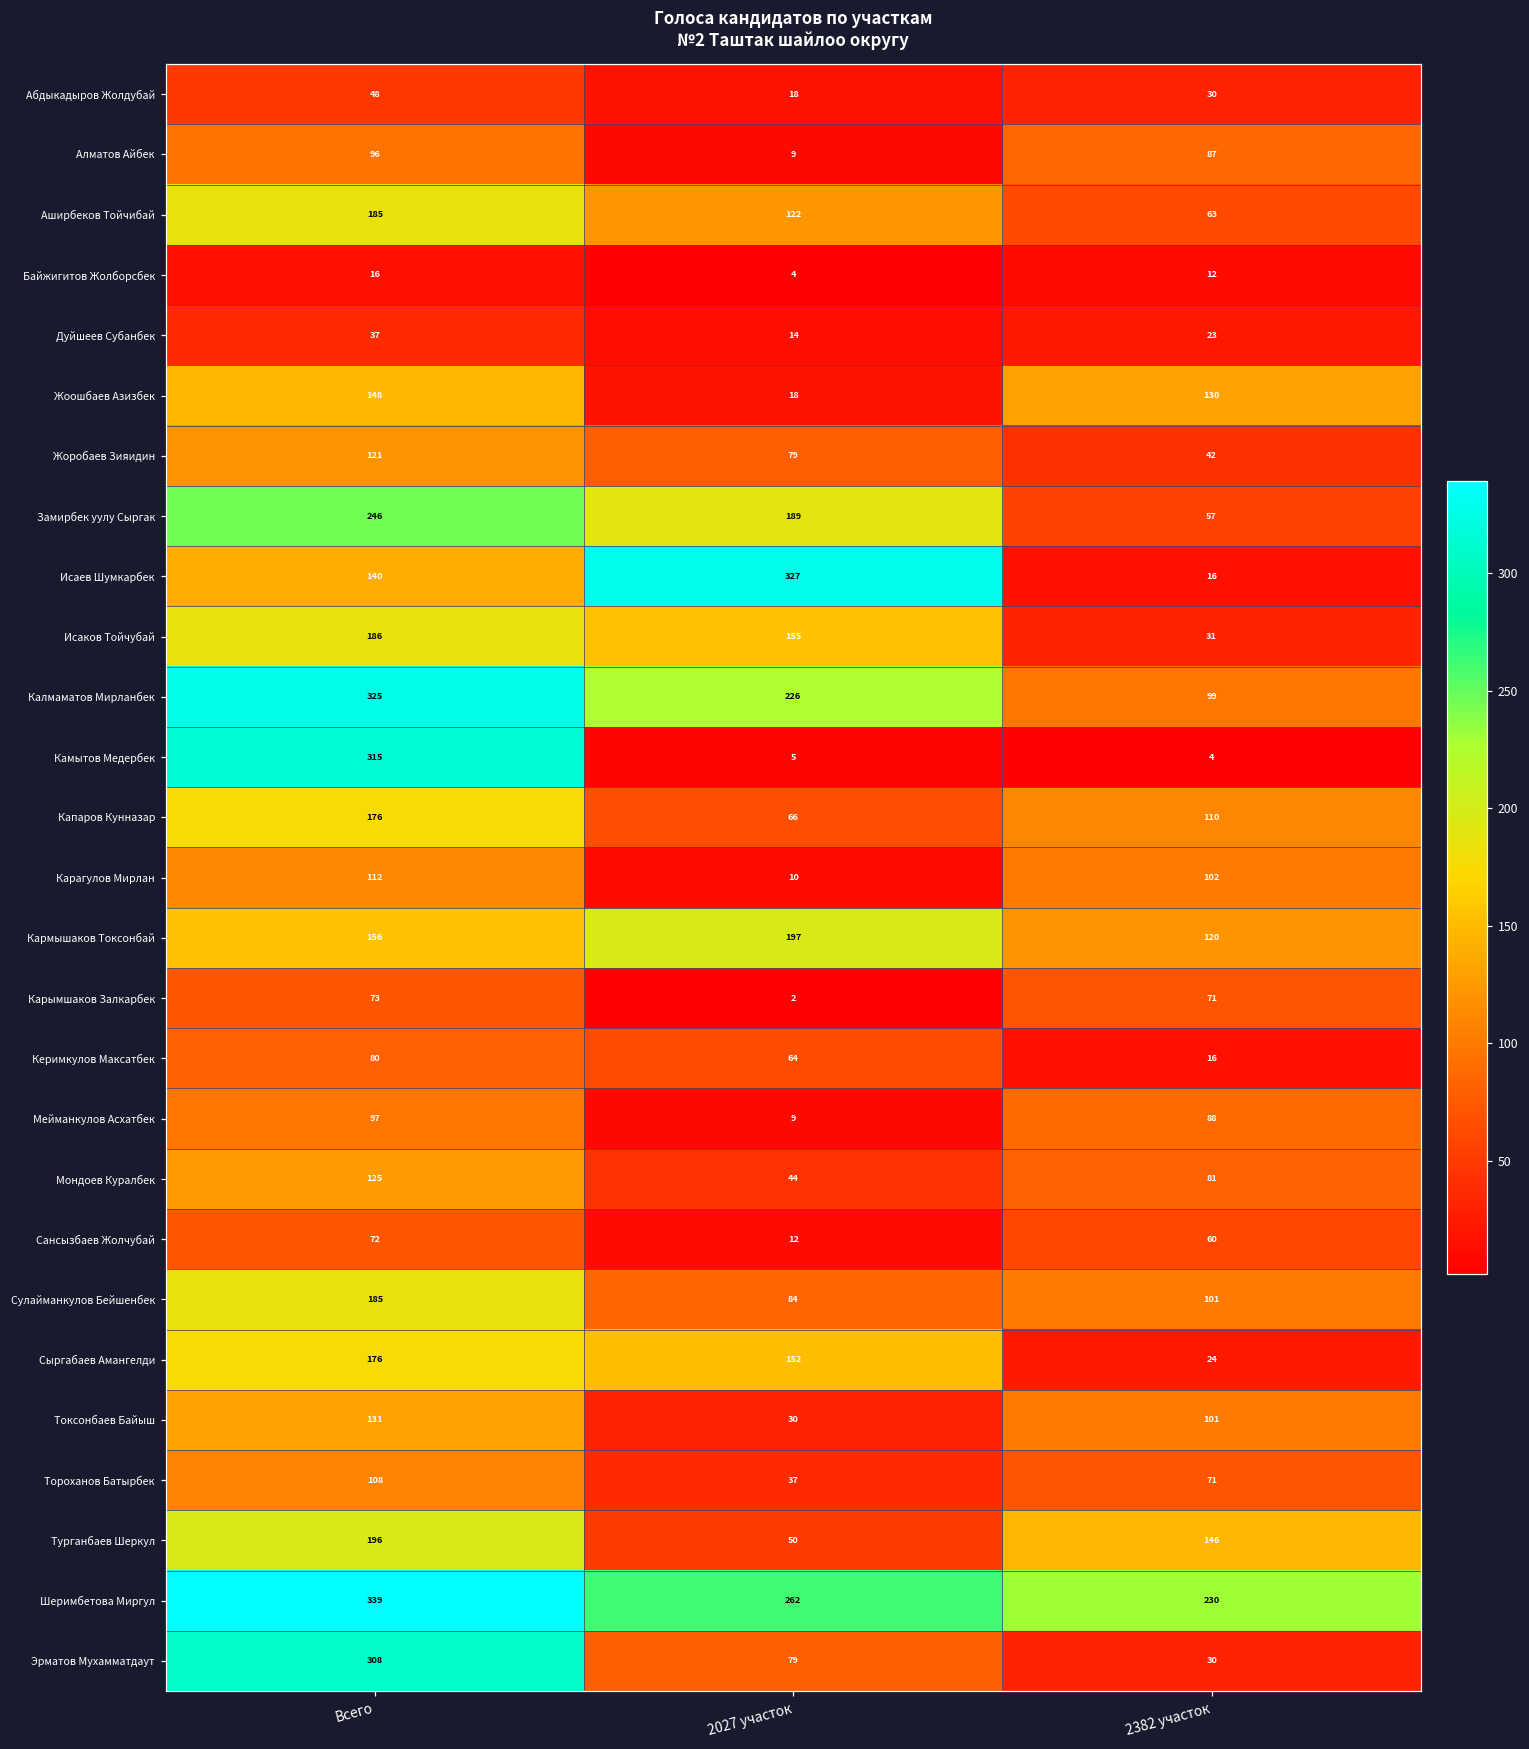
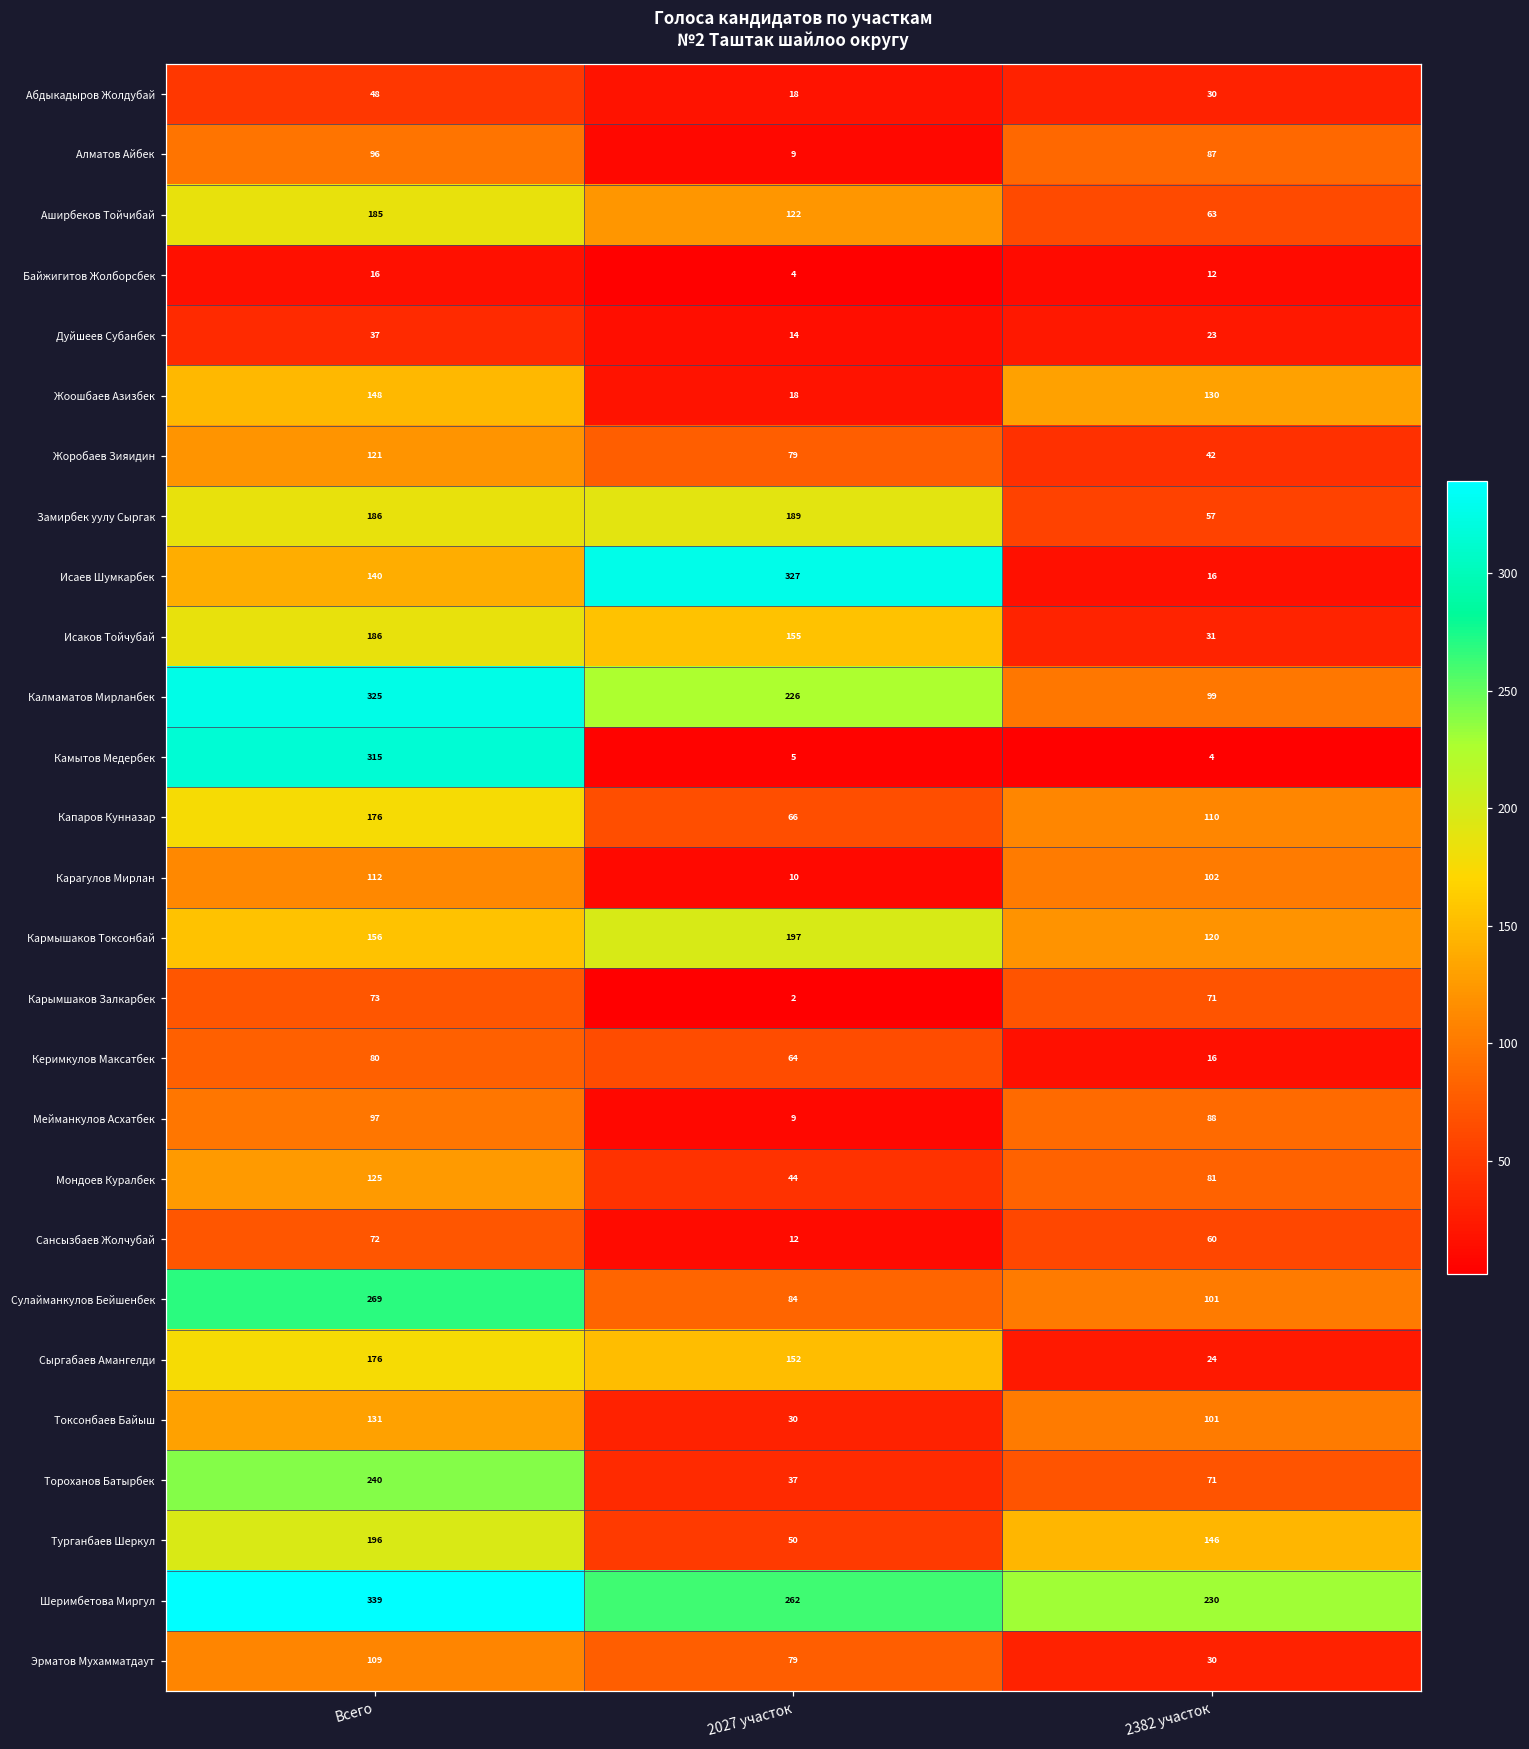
  {
    "Абдыкадыров Жолдубай": {
      "Всего": 48,
      "2027 участок": 18,
      "2382 участок": 30
    },
    "Алматов Айбек": {
      "Всего": 96,
      "2027 участок": 9,
      "2382 участок": 87
    },
    "Аширбеков Тойчибай": {
      "Всего": 185,
      "2027 участок": 122,
      "2382 участок": 63
    },
    "Байжигитов Жолборсбек": {
      "Всего": 16,
      "2027 участок": 4,
      "2382 участок": 12
    },
    "Дуйшеев Субанбек": {
      "Всего": 37,
      "2027 участок": 14,
      "2382 участок": 23
    },
    "Жоошбаев Азизбек": {
      "Всего": 148,
      "2027 участок": 18,
      "2382 участок": 130
    },
    "Жоробаев Зияидин": {
      "Всего": 121,
      "2027 участок": 79,
      "2382 участок": 42
    },
    "Замирбек уулу Сыргак": {
-     "Всего": 246,
+     "Всего": 186,
      "2027 участок": 189,
      "2382 участок": 57
    },
    "Исаев Шумкарбек": {
      "Всего": 140,
      "2027 участок": 327,
      "2382 участок": 16
    },
    "Исаков Тойчубай": {
      "Всего": 186,
      "2027 участок": 155,
      "2382 участок": 31
    },
    "Калмаматов Мирланбек": {
      "Всего": 325,
      "2027 участок": 226,
      "2382 участок": 99
    },
    "Камытов Медербек": {
      "Всего": 315,
      "2027 участок": 5,
      "2382 участок": 4
    },
    "Капаров Кунназар": {
      "Всего": 176,
      "2027 участок": 66,
      "2382 участок": 110
    },
    "Карагулов Мирлан": {
      "Всего": 112,
      "2027 участок": 10,
      "2382 участок": 102
    },
    "Кармышаков Токсонбай": {
      "Всего": 156,
      "2027 участок": 197,
      "2382 участок": 120
    },
    "Карымшаков Залкарбек": {
      "Всего": 73,
      "2027 участок": 2,
      "2382 участок": 71
    },
    "Керимкулов Максатбек": {
      "Всего": 80,
      "2027 участок": 64,
      "2382 участок": 16
    },
    "Мейманкулов Асхатбек": {
      "Всего": 97,
      "2027 участок": 9,
      "2382 участок": 88
    },
    "Мондоев Куралбек": {
      "Всего": 125,
      "2027 участок": 44,
      "2382 участок": 81
    },
    "Сансызбаев Жолчубай": {
      "Всего": 72,
      "2027 участок": 12,
      "2382 участок": 60
    },
    "Сулайманкулов Бейшенбек": {
-     "Всего": 185,
+     "Всего": 269,
      "2027 участок": 84,
      "2382 участок": 101
    },
    "Сыргабаев Амангелди": {
      "Всего": 176,
      "2027 участок": 152,
      "2382 участок": 24
    },
    "Токсонбаев Байыш": {
      "Всего": 131,
      "2027 участок": 30,
      "2382 участок": 101
    },
    "Тороханов Батырбек": {
-     "Всего": 108,
+     "Всего": 240,
      "2027 участок": 37,
      "2382 участок": 71
    },
    "Турганбаев Шеркул": {
      "Всего": 196,
      "2027 участок": 50,
      "2382 участок": 146
    },
    "Шеримбетова Миргул": {
      "Всего": 339,
      "2027 участок": 262,
      "2382 участок": 230
    },
    "Эрматов Мухамматдаут": {
-     "Всего": 308,
+     "Всего": 109,
      "2027 участок": 79,
      "2382 участок": 30
    }
  }
